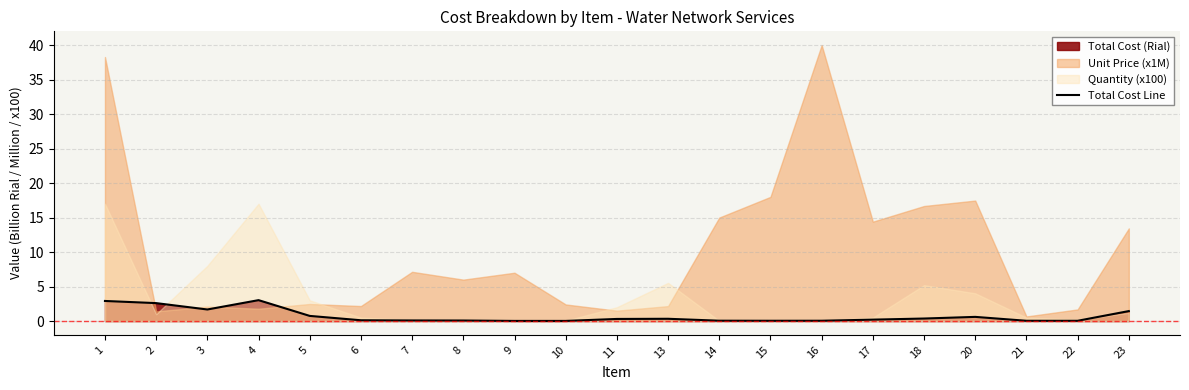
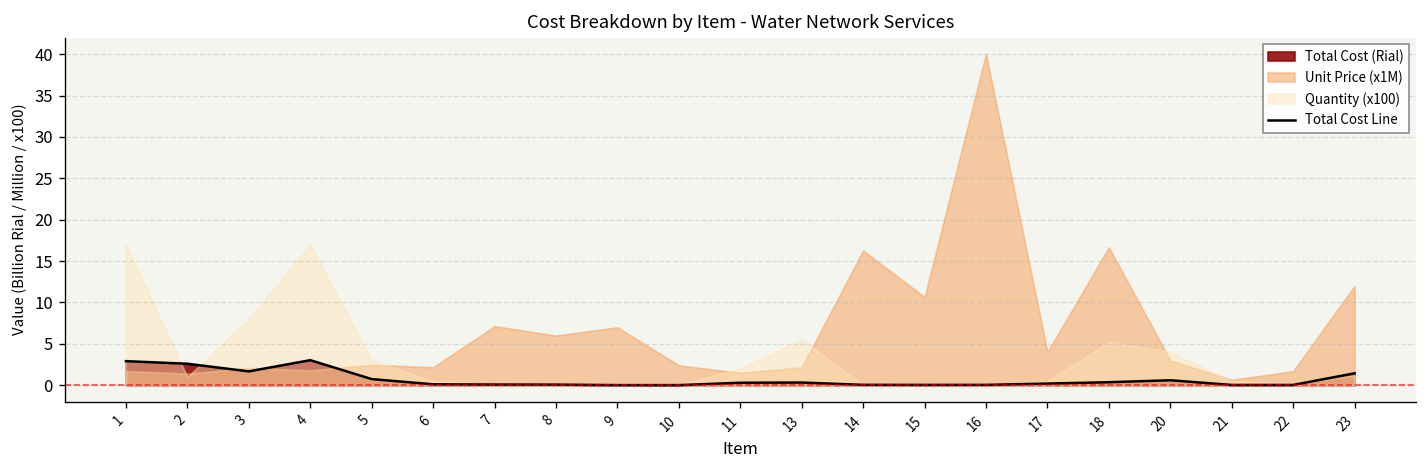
  {
    "Total Cost (Rial)": {
      "1": 3,
      "2": 3,
      "3": 2,
      "4": 3,
      "5": 1,
      "6": 0,
      "11": 0,
      "13": 0,
      "18": 0,
      "20": 1,
      "21": 0
    },
    "Unit Price (x1M)": {
-     "1": 38,
+     "1": 2,
      "2": 1,
      "3": 2,
      "4": 2,
      "5": 2,
      "6": 2,
      "7": 7,
      "8": 6,
      "9": 7,
      "10": 2,
      "11": 2,
      "13": 2,
-     "14": 15,
-     "15": 18,
+     "14": 16,
+     "15": 11,
      "16": 40,
-     "17": 14,
+     "17": 4,
      "18": 17,
-     "20": 17,
+     "20": 3,
      "22": 2,
-     "23": 13
+     "23": 12
    },
    "Quantity (x100)": {
      "1": 17,
      "2": 1,
      "3": 8,
      "4": 17,
      "5": 3,
      "6": 1,
      "11": 2,
      "13": 6,
      "18": 5,
      "20": 4
    }
  }
